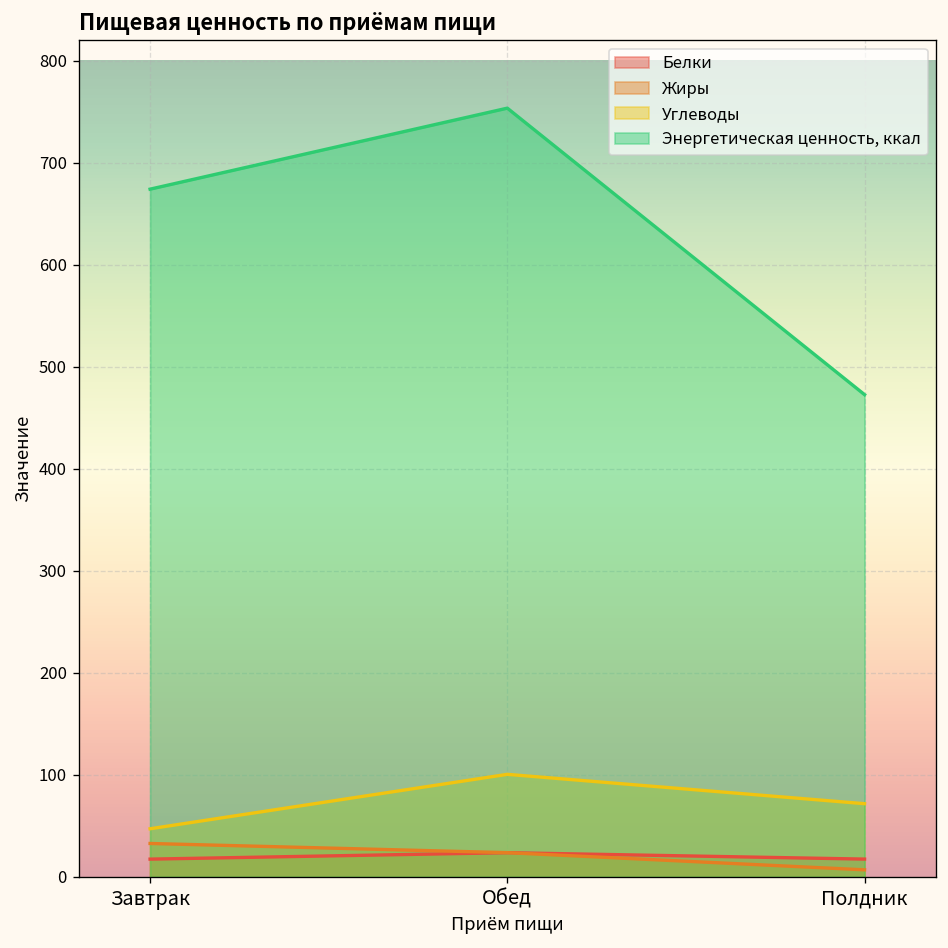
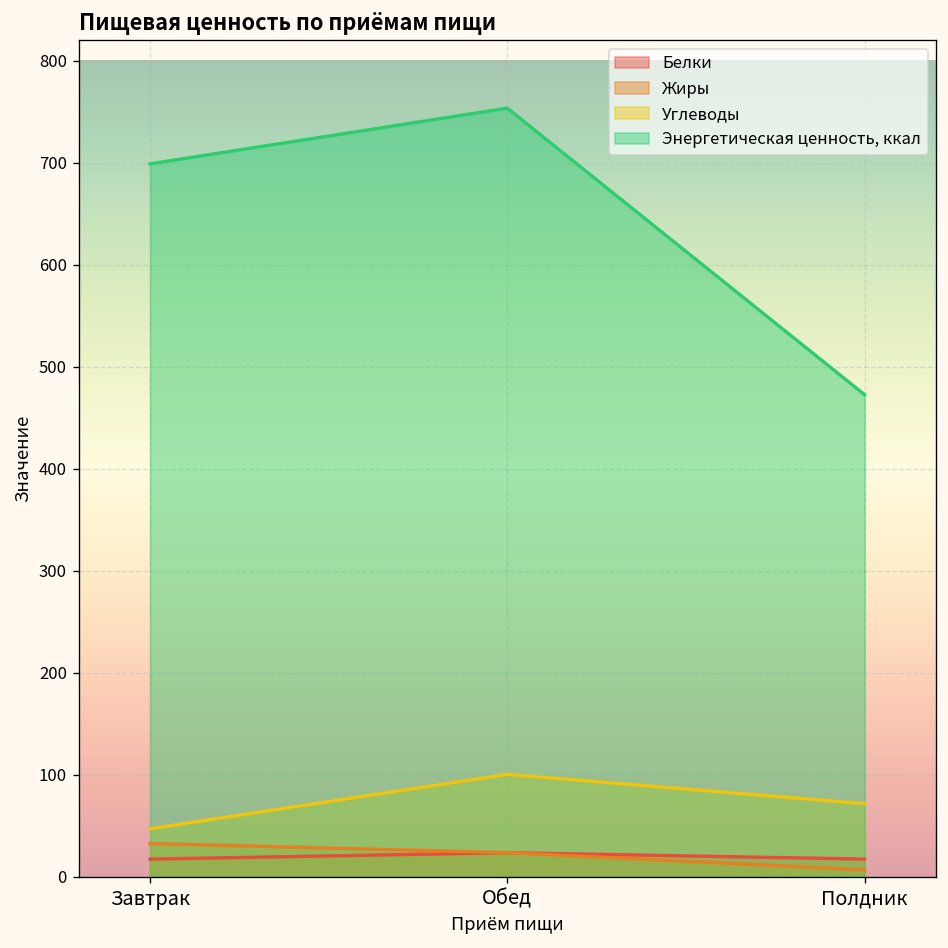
  {
    "Энергетическая ценность, ккал": {
-     "Завтрак": 670,
+     "Завтрак": 700,
      "Обед": 750,
      "Полдник": 470
    }
  }
